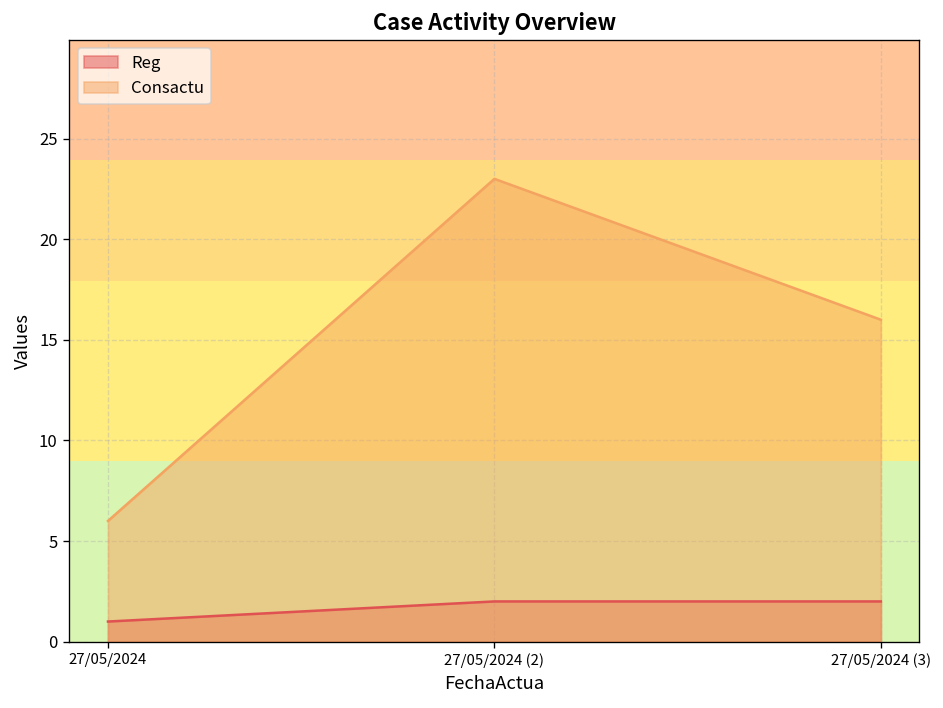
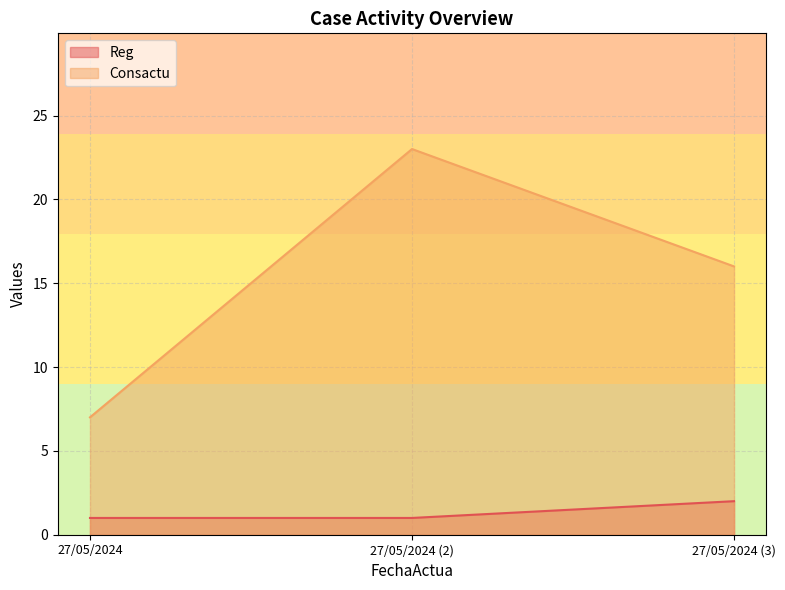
  {
    "Reg": {
      "27/05/2024": 1,
-     "27/05/2024 (2)": 2,
+     "27/05/2024 (2)": 1,
      "27/05/2024 (3)": 2
    },
    "Consactu": {
-     "27/05/2024": 6,
+     "27/05/2024": 7,
      "27/05/2024 (2)": 23,
      "27/05/2024 (3)": 16
    }
  }
